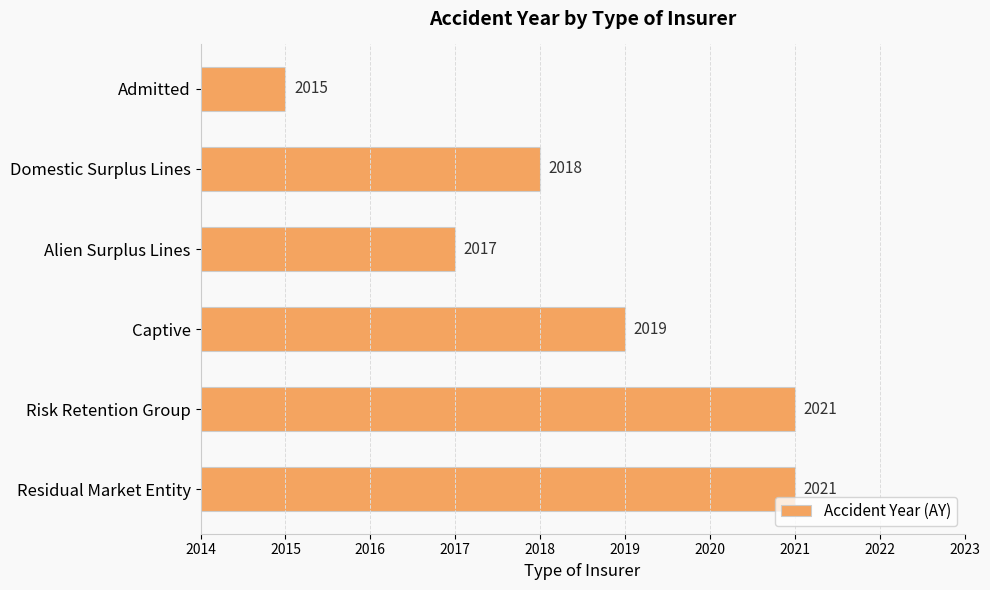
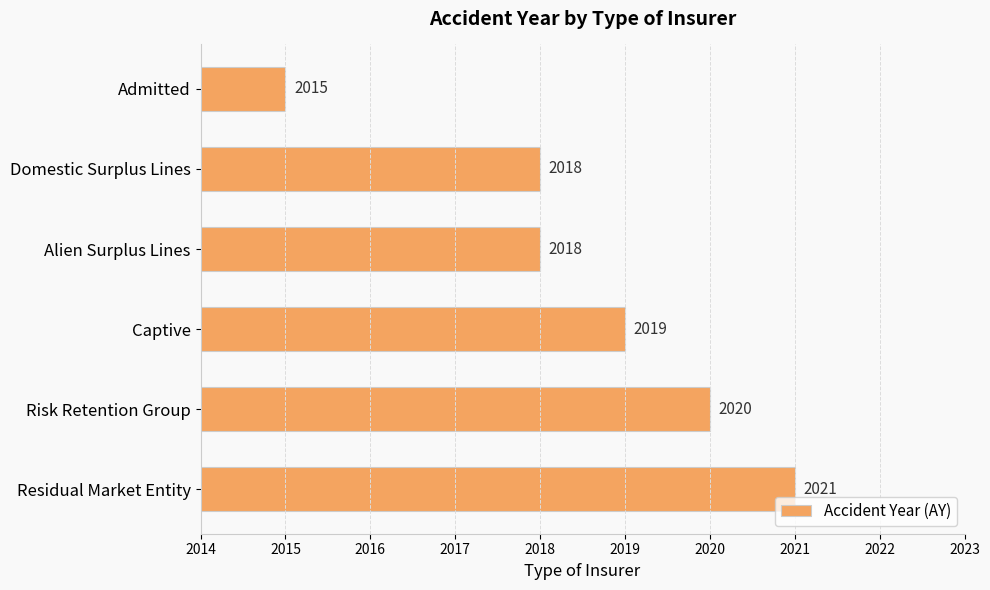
  {
    "Admitted": 2015,
    "Domestic Surplus Lines": 2018,
-   "Alien Surplus Lines": 2017,
+   "Alien Surplus Lines": 2018,
    "Captive": 2019,
-   "Risk Retention Group": 2021
+   "Risk Retention Group": 2020
  }
